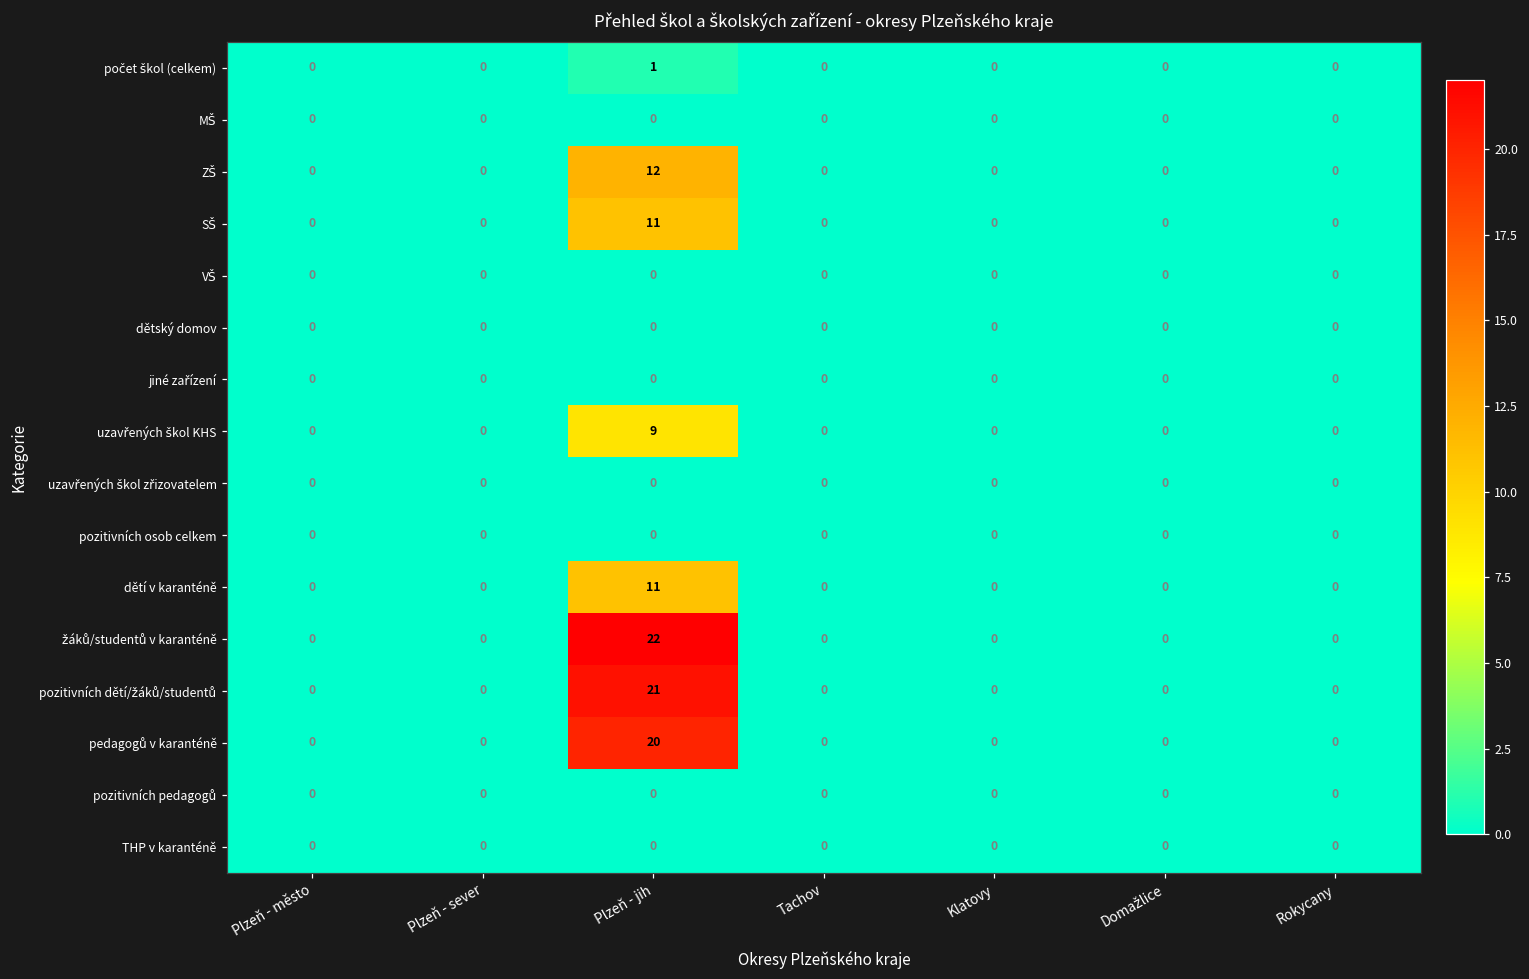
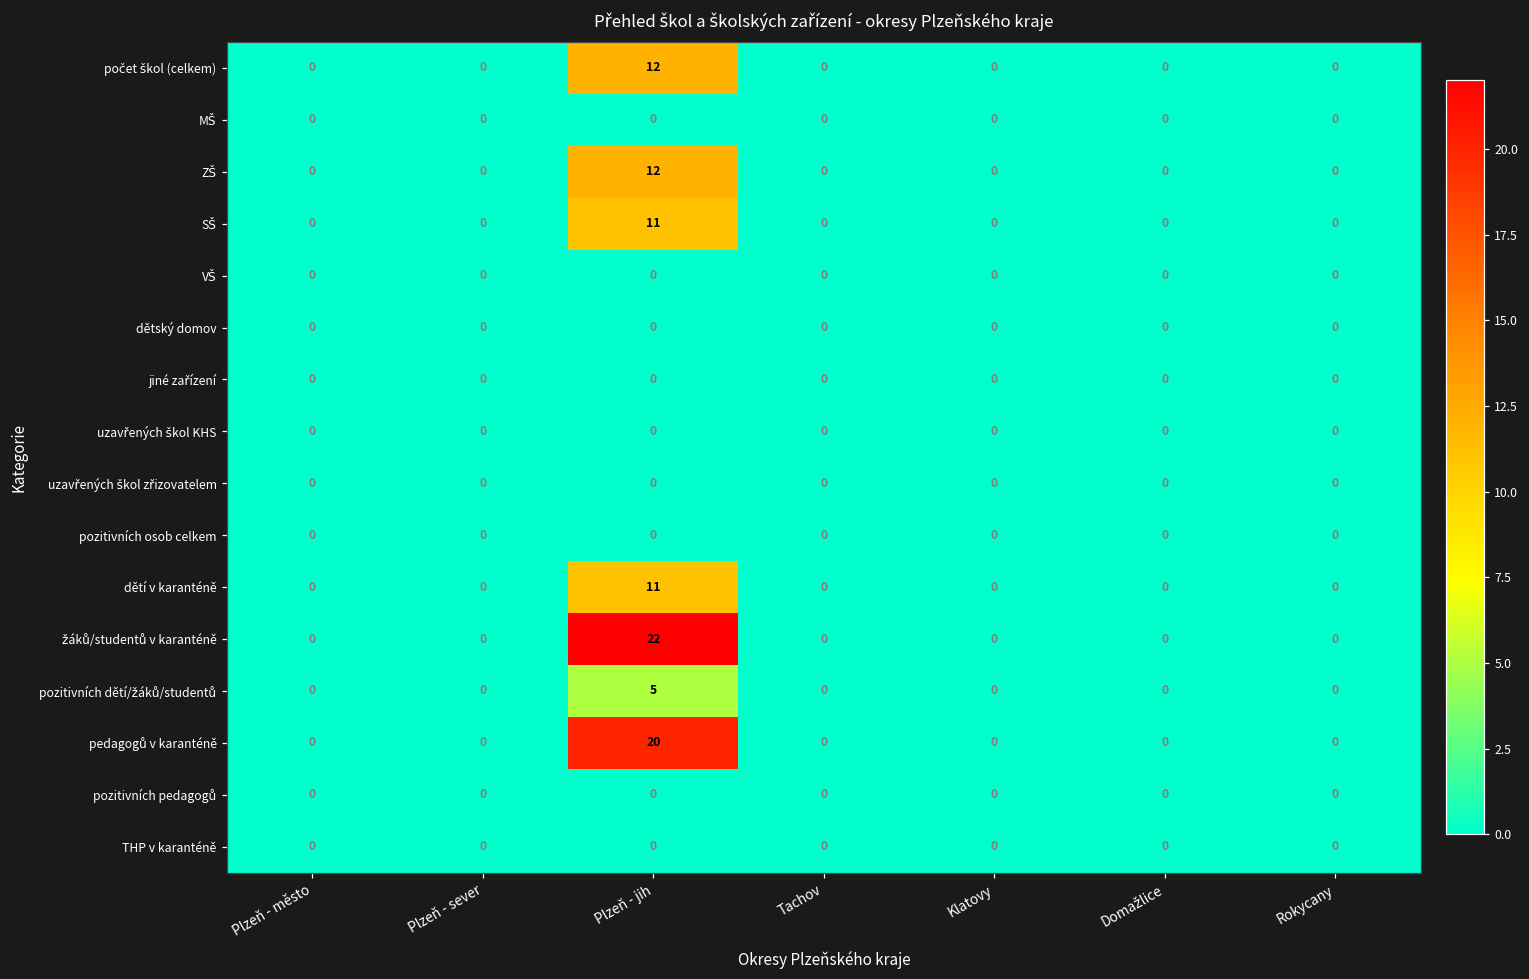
  {
    "počet škol (celkem)": {
      "Plzeň - město": 0,
      "Plzeň - sever": 0,
-     "Plzeň - jih": 1,
+     "Plzeň - jih": 12,
      "Tachov": 0,
      "Klatovy": 0,
      "Domažlice": 0,
      "Rokycany": 0
    },
    "MŠ": {
      "Plzeň - město": 0,
      "Plzeň - sever": 0,
      "Plzeň - jih": 0,
      "Tachov": 0,
      "Klatovy": 0,
      "Domažlice": 0,
      "Rokycany": 0
    },
    "ZŠ": {
      "Plzeň - město": 0,
      "Plzeň - sever": 0,
      "Plzeň - jih": 12,
      "Tachov": 0,
      "Klatovy": 0,
      "Domažlice": 0,
      "Rokycany": 0
    },
    "SŠ": {
      "Plzeň - město": 0,
      "Plzeň - sever": 0,
      "Plzeň - jih": 11,
      "Tachov": 0,
      "Klatovy": 0,
      "Domažlice": 0,
      "Rokycany": 0
    },
    "VŠ": {
      "Plzeň - město": 0,
      "Plzeň - sever": 0,
      "Plzeň - jih": 0,
      "Tachov": 0,
      "Klatovy": 0,
      "Domažlice": 0,
      "Rokycany": 0
    },
    "dětský domov": {
      "Plzeň - město": 0,
      "Plzeň - sever": 0,
      "Plzeň - jih": 0,
      "Tachov": 0,
      "Klatovy": 0,
      "Domažlice": 0,
      "Rokycany": 0
    },
    "jiné zařízení": {
      "Plzeň - město": 0,
      "Plzeň - sever": 0,
      "Plzeň - jih": 0,
      "Tachov": 0,
      "Klatovy": 0,
      "Domažlice": 0,
      "Rokycany": 0
    },
    "uzavřených škol KHS": {
      "Plzeň - město": 0,
      "Plzeň - sever": 0,
-     "Plzeň - jih": 9,
+     "Plzeň - jih": 0,
      "Tachov": 0,
      "Klatovy": 0,
      "Domažlice": 0,
      "Rokycany": 0
    },
    "uzavřených škol zřizovatelem": {
      "Plzeň - město": 0,
      "Plzeň - sever": 0,
      "Plzeň - jih": 0,
      "Tachov": 0,
      "Klatovy": 0,
      "Domažlice": 0,
      "Rokycany": 0
    },
    "pozitivních osob celkem": {
      "Plzeň - město": 0,
      "Plzeň - sever": 0,
      "Plzeň - jih": 0,
      "Tachov": 0,
      "Klatovy": 0,
      "Domažlice": 0,
      "Rokycany": 0
    },
    "dětí v karanténě": {
      "Plzeň - město": 0,
      "Plzeň - sever": 0,
      "Plzeň - jih": 11,
      "Tachov": 0,
      "Klatovy": 0,
      "Domažlice": 0,
      "Rokycany": 0
    },
    "žáků/studentů v karanténě": {
      "Plzeň - město": 0,
      "Plzeň - sever": 0,
      "Plzeň - jih": 22,
      "Tachov": 0,
      "Klatovy": 0,
      "Domažlice": 0,
      "Rokycany": 0
    },
    "pozitivních dětí/žáků/studentů": {
      "Plzeň - město": 0,
      "Plzeň - sever": 0,
-     "Plzeň - jih": 21,
+     "Plzeň - jih": 5,
      "Tachov": 0,
      "Klatovy": 0,
      "Domažlice": 0,
      "Rokycany": 0
    },
    "pedagogů v karanténě": {
      "Plzeň - město": 0,
      "Plzeň - sever": 0,
      "Plzeň - jih": 20,
      "Tachov": 0,
      "Klatovy": 0,
      "Domažlice": 0,
      "Rokycany": 0
    },
    "pozitivních pedagogů": {
      "Plzeň - město": 0,
      "Plzeň - sever": 0,
      "Plzeň - jih": 0,
      "Tachov": 0,
      "Klatovy": 0,
      "Domažlice": 0,
      "Rokycany": 0
    },
    "THP v karanténě": {
      "Plzeň - město": 0,
      "Plzeň - sever": 0,
      "Plzeň - jih": 0,
      "Tachov": 0,
      "Klatovy": 0,
      "Domažlice": 0,
      "Rokycany": 0
    }
  }
